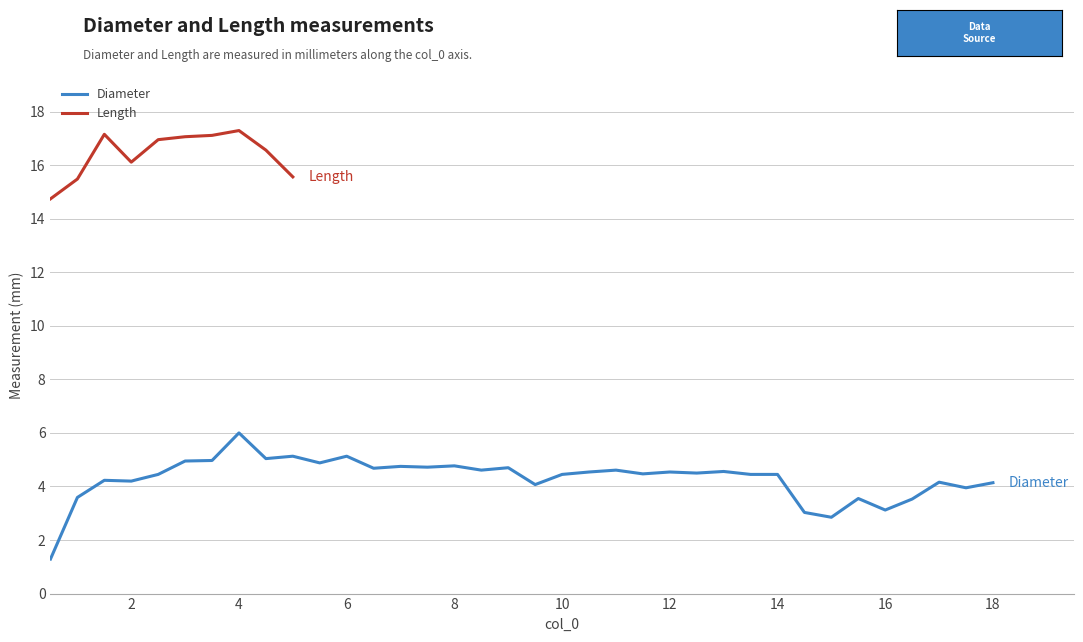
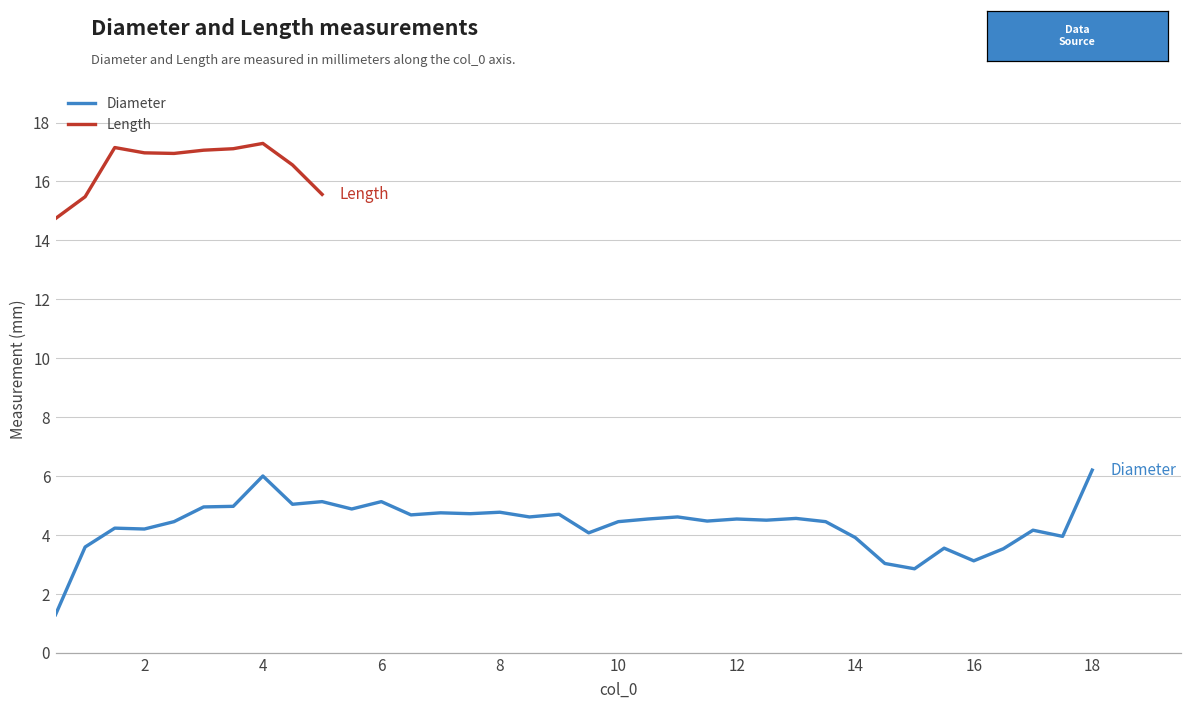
  {
    "Diameter": {
      "2": 4.2,
      "4": 6.0,
      "6": 5.1,
      "8": 4.8,
      "10": 4.5,
      "12": 4.5,
-     "14": 4.5,
+     "14": 3.9,
      "16": 3.1,
-     "18": 4.1
+     "18": 6.2
    },
    "Length": {
-     "2": 16.1,
+     "2": 17.0,
      "4": 17.3
    }
  }
